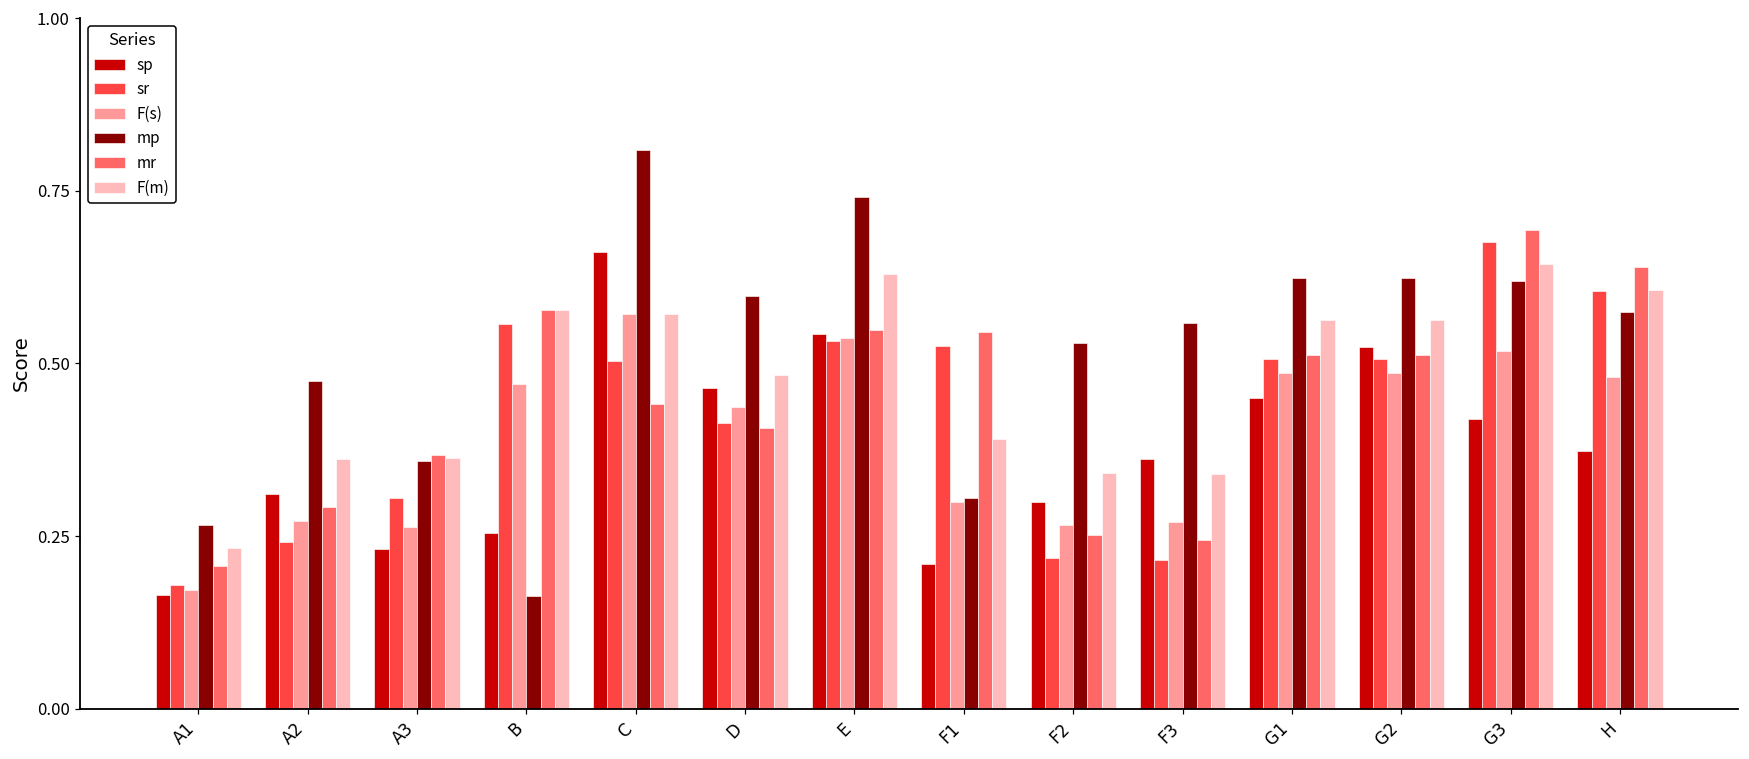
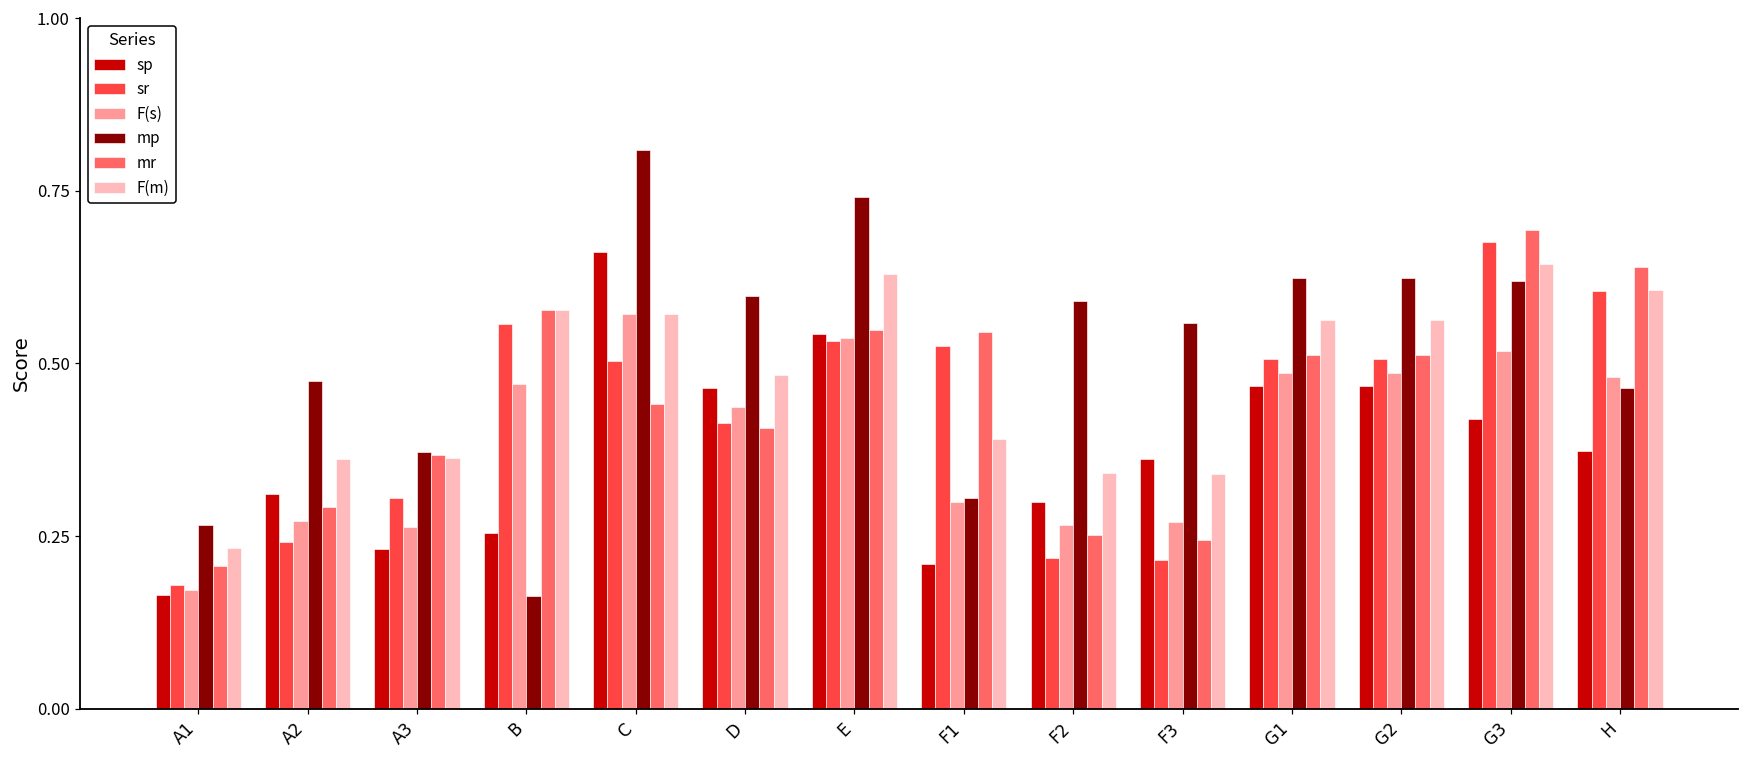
  {
    "sp": {
      "A1": 0.17,
      "A2": 0.31,
      "A3": 0.23,
      "B": 0.25,
      "C": 0.66,
      "D": 0.46,
      "E": 0.54,
      "F1": 0.21,
      "F2": 0.30,
      "F3": 0.36,
-     "G1": 0.45,
-     "G2": 0.52,
+     "G1": 0.47,
+     "G2": 0.47,
      "G3": 0.42,
      "H": 0.37
    },
    "mp": {
      "A1": 0.27,
      "A2": 0.47,
-     "A3": 0.36,
+     "A3": 0.37,
      "B": 0.16,
      "C": 0.81,
      "D": 0.60,
      "E": 0.74,
      "F1": 0.31,
-     "F2": 0.53,
+     "F2": 0.59,
      "F3": 0.56,
      "G1": 0.62,
      "G2": 0.62,
      "G3": 0.62,
-     "H": 0.58
+     "H": 0.47
    }
  }
